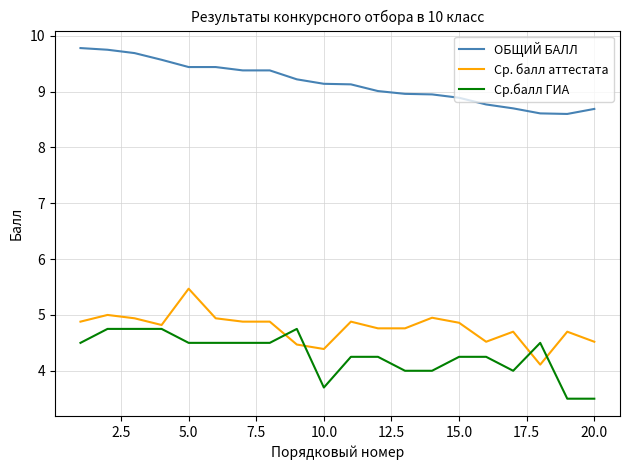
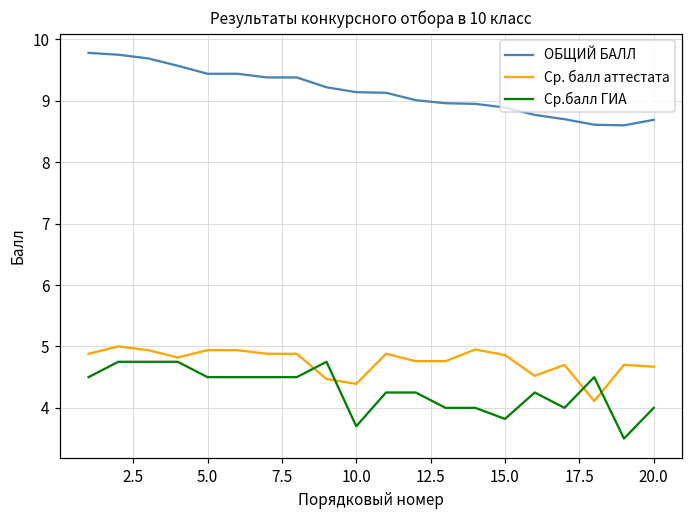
  {
    "ОБЩИЙ БАЛЛ": {
      "5.0": 9.4,
      "10.0": 9.1,
      "20.0": 8.7
    },
    "Ср. балл аттестата": {
-     "5.0": 5.5,
+     "5.0": 4.9,
      "10.0": 4.4,
      "15.0": 4.9,
-     "20.0": 4.5
+     "20.0": 4.7
    },
    "Ср.балл ГИА": {
      "5.0": 4.5,
      "10.0": 3.7,
-     "15.0": 4.3,
-     "20.0": 3.5
+     "15.0": 3.8,
+     "20.0": 4.0
    }
  }
